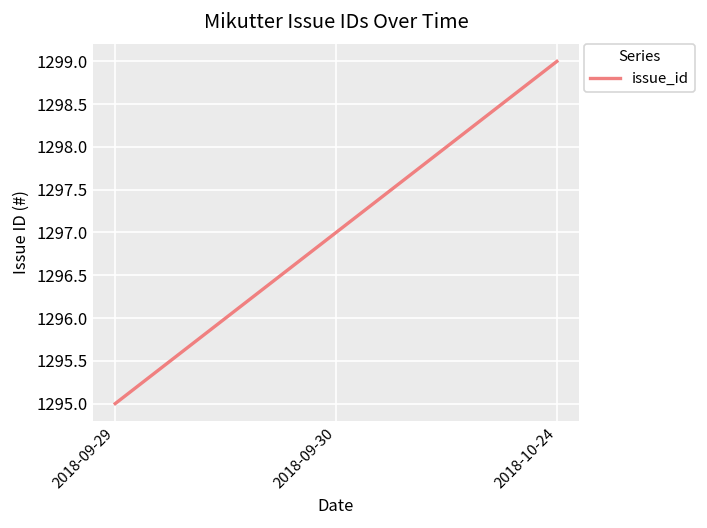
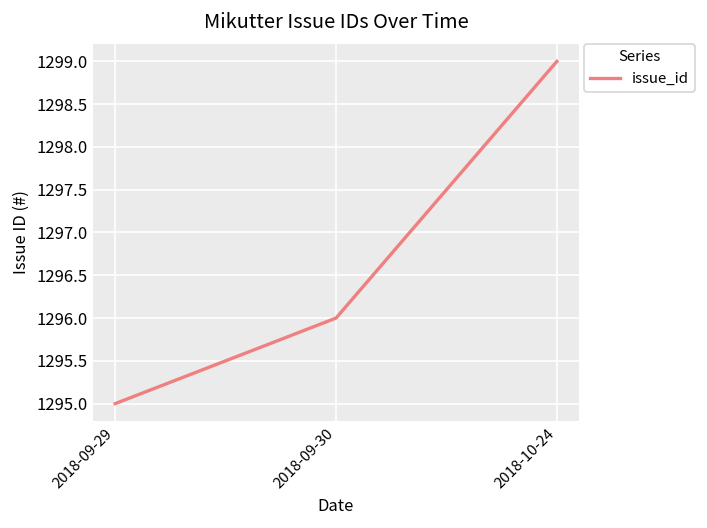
  {
    "2018-09-29": 1295,
-   "2018-09-30": 1297,
+   "2018-09-30": 1296,
    "2018-10-24": 1299
  }
